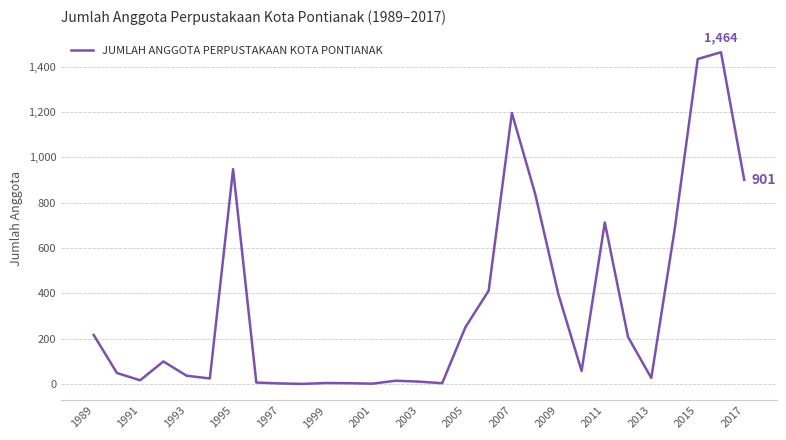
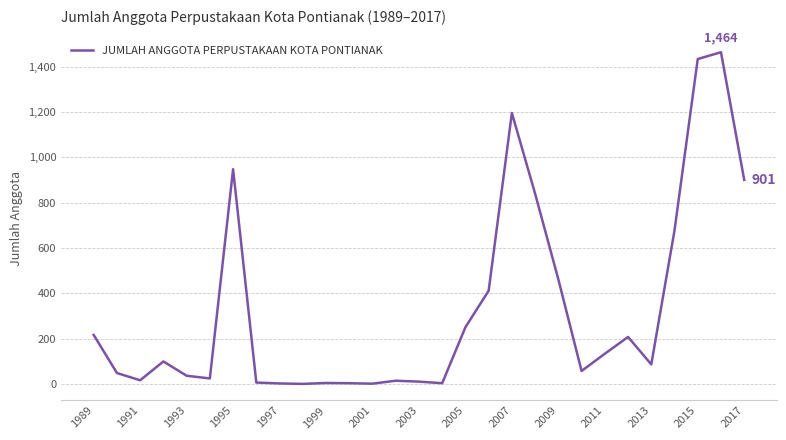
  {
    "1989": "220",
    "1991": "20",
    "1993": "40",
    "1995": "950",
    "1997": "0",
    "1999": "10",
    "2001": "0",
    "2003": "10",
    "2005": "250",
    "2007": "1,200",
-   "2009": "400",
-   "2011": "710",
-   "2013": "30",
+   "2009": "460",
+   "2011": "130",
+   "2013": "90",
    "2015": "1,430"
  }
